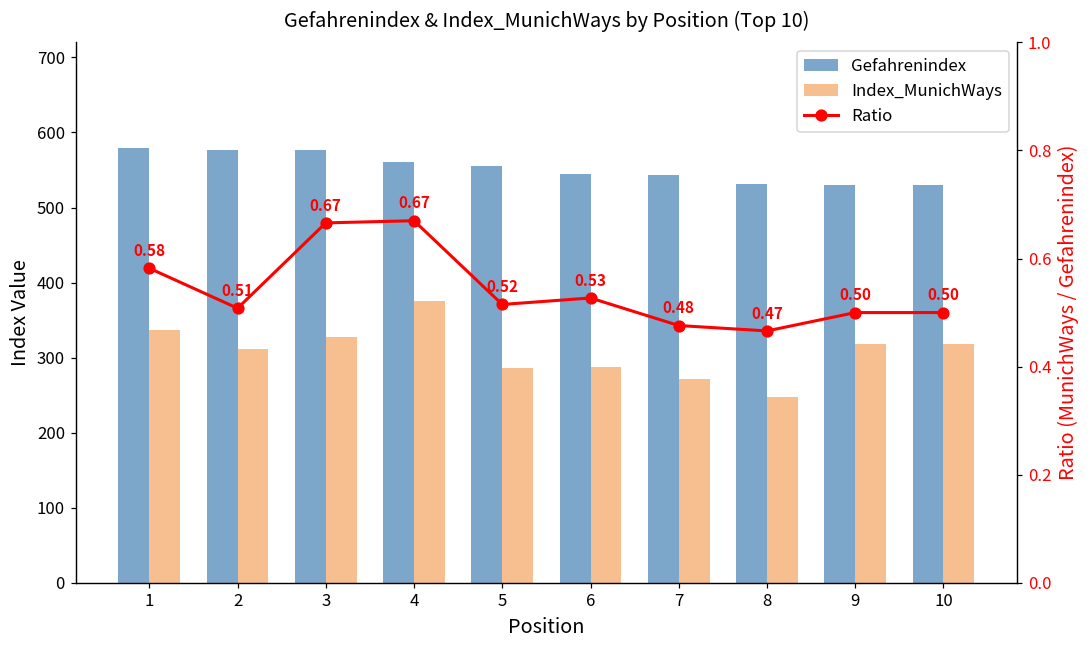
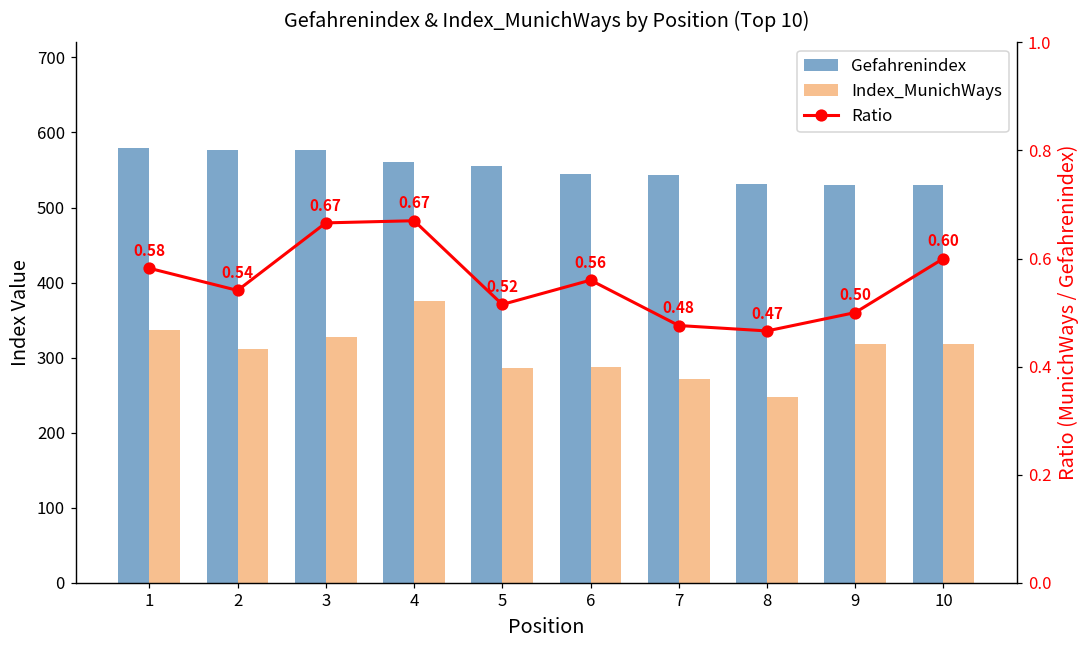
  {
    "Ratio": {
      "1": 0.58,
-     "2": 0.51,
+     "2": 0.54,
      "3": 0.67,
      "4": 0.67,
      "5": 0.52,
-     "6": 0.53,
+     "6": 0.56,
      "7": 0.48,
      "8": 0.47,
      "9": 0.50,
-     "10": 0.50
+     "10": 0.60
    }
  }
